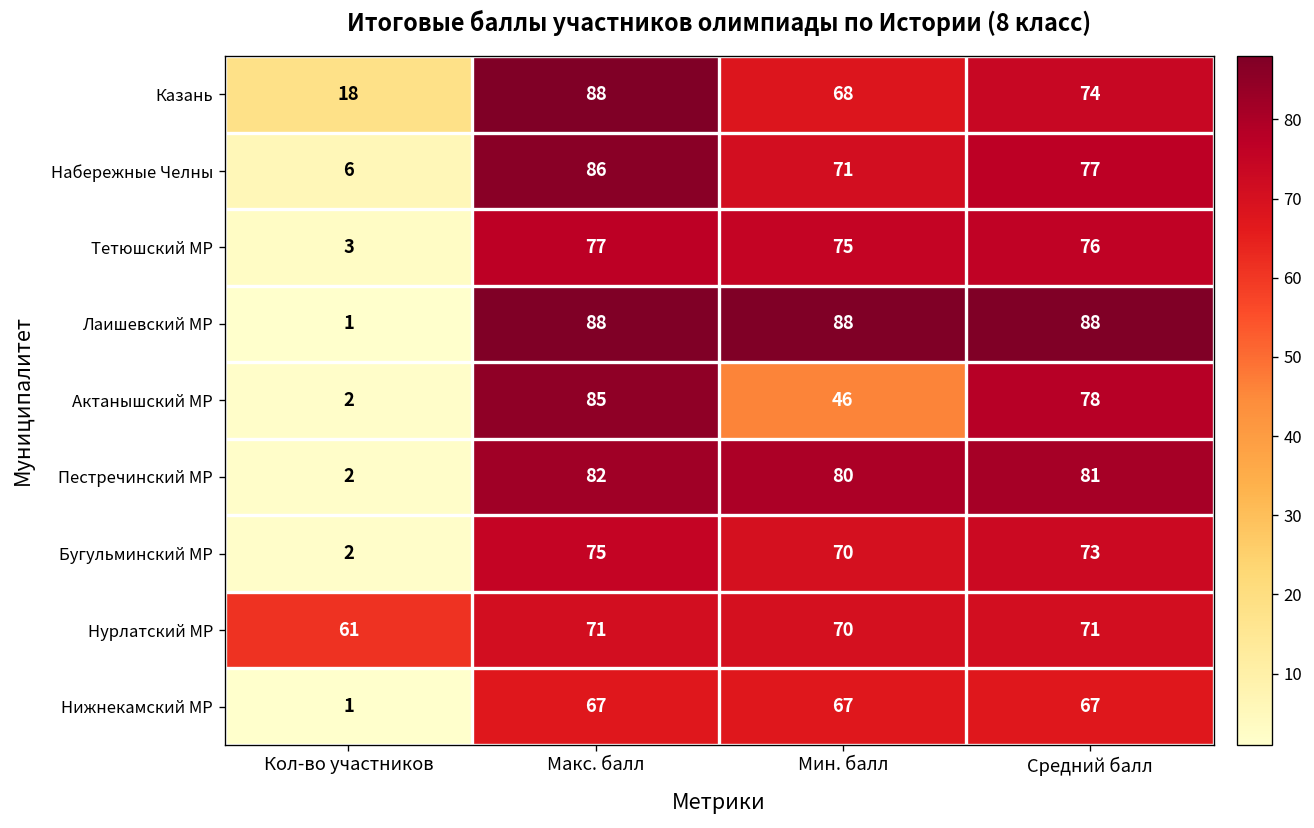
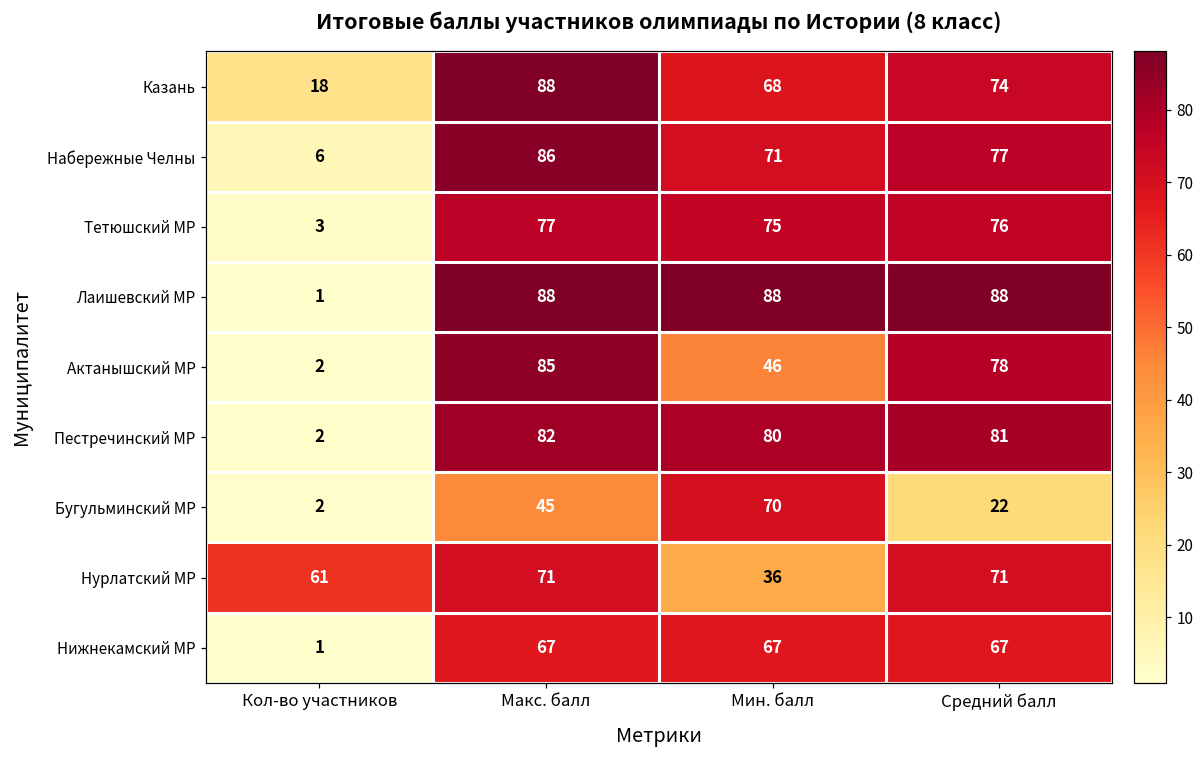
  {
    "Казань": {
      "Кол-во участников": 18,
      "Макс. балл": 88,
      "Мин. балл": 68,
      "Средний балл": 74
    },
    "Набережные Челны": {
      "Кол-во участников": 6,
      "Макс. балл": 86,
      "Мин. балл": 71,
      "Средний балл": 77
    },
    "Тетюшский МР": {
      "Кол-во участников": 3,
      "Макс. балл": 77,
      "Мин. балл": 75,
      "Средний балл": 76
    },
    "Лаишевский МР": {
      "Кол-во участников": 1,
      "Макс. балл": 88,
      "Мин. балл": 88,
      "Средний балл": 88
    },
    "Актанышский МР": {
      "Кол-во участников": 2,
      "Макс. балл": 85,
      "Мин. балл": 46,
      "Средний балл": 78
    },
    "Пестречинский МР": {
      "Кол-во участников": 2,
      "Макс. балл": 82,
      "Мин. балл": 80,
      "Средний балл": 81
    },
    "Бугульминский МР": {
      "Кол-во участников": 2,
-     "Макс. балл": 75,
+     "Макс. балл": 45,
      "Мин. балл": 70,
-     "Средний балл": 73
+     "Средний балл": 22
    },
    "Нурлатский МР": {
      "Кол-во участников": 61,
      "Макс. балл": 71,
-     "Мин. балл": 70,
+     "Мин. балл": 36,
      "Средний балл": 71
    },
    "Нижнекамский МР": {
      "Кол-во участников": 1,
      "Макс. балл": 67,
      "Мин. балл": 67,
      "Средний балл": 67
    }
  }
